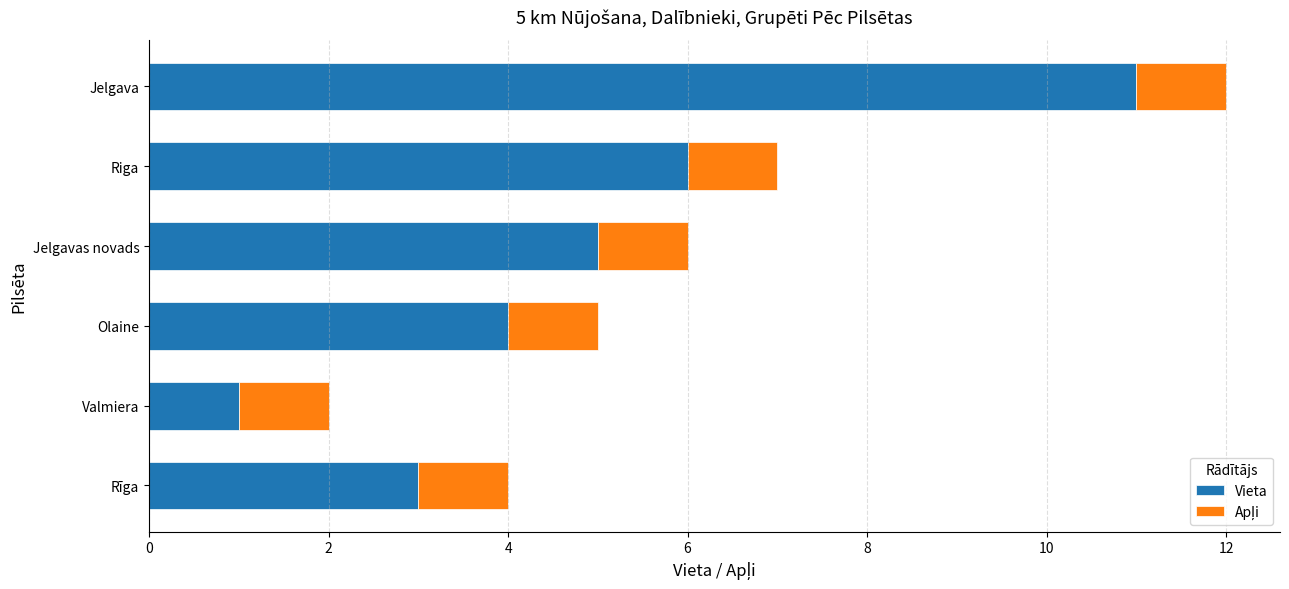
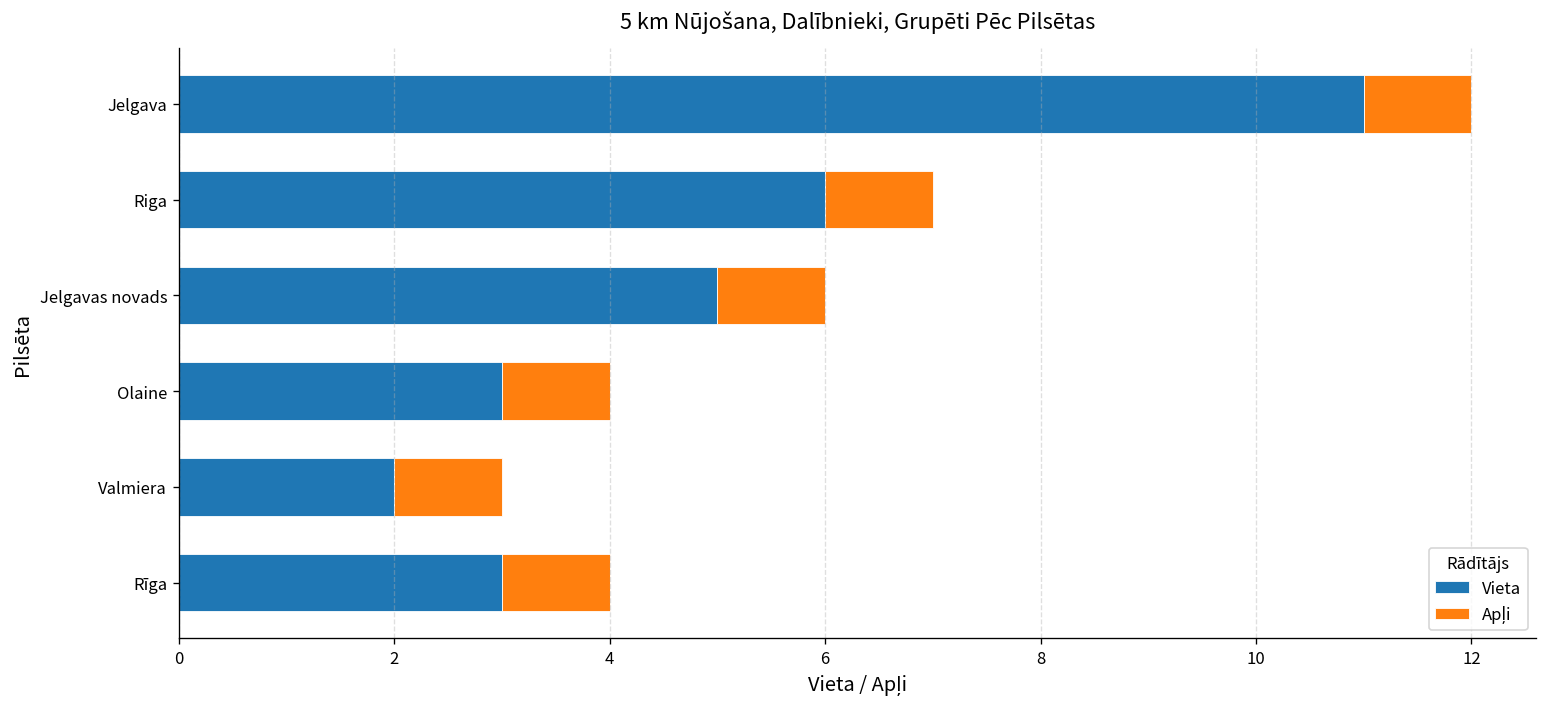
  {
    "Vieta": {
      "Jelgava": 11,
      "Riga": 6,
      "Jelgavas novads": 5,
-     "Olaine": 4,
-     "Valmiera": 1,
+     "Olaine": 3,
+     "Valmiera": 2,
      "Rīga": 3
    },
    "Apļi": {
      "Jelgava": 1,
      "Riga": 1,
      "Jelgavas novads": 1,
      "Olaine": 1,
      "Valmiera": 1,
      "Rīga": 1
    }
  }
